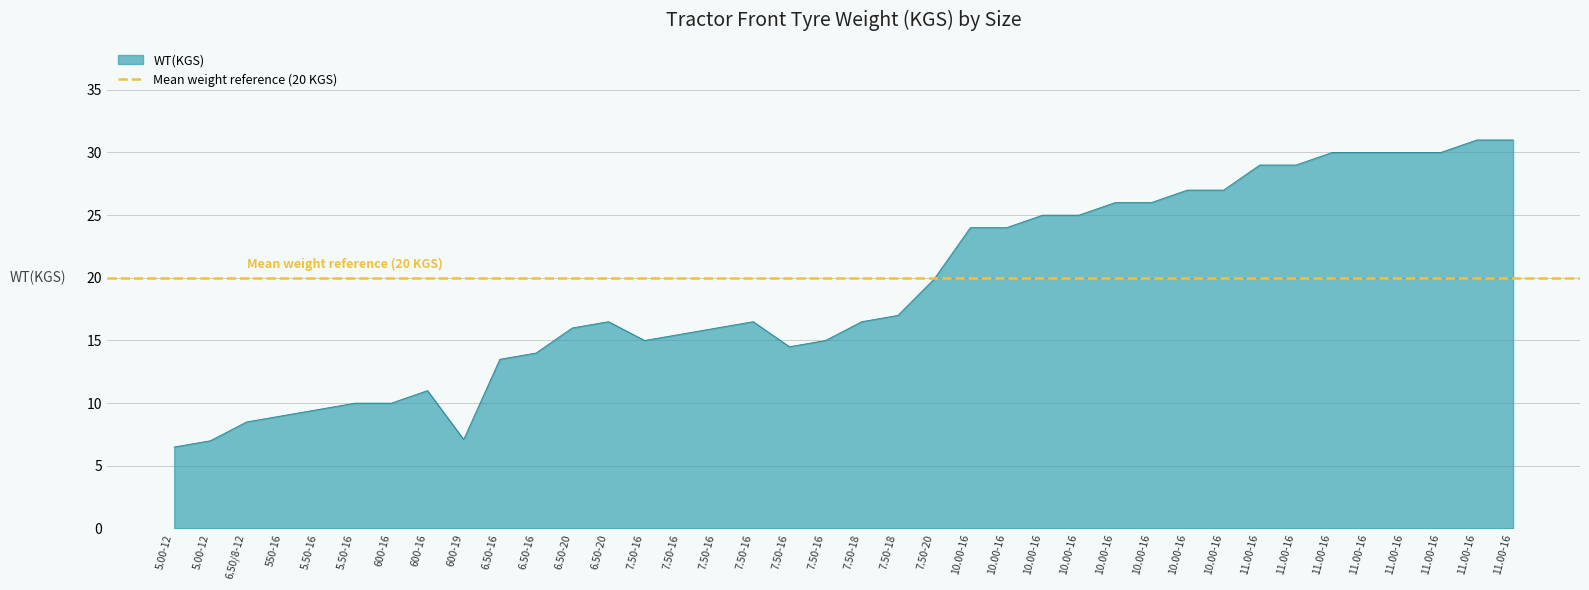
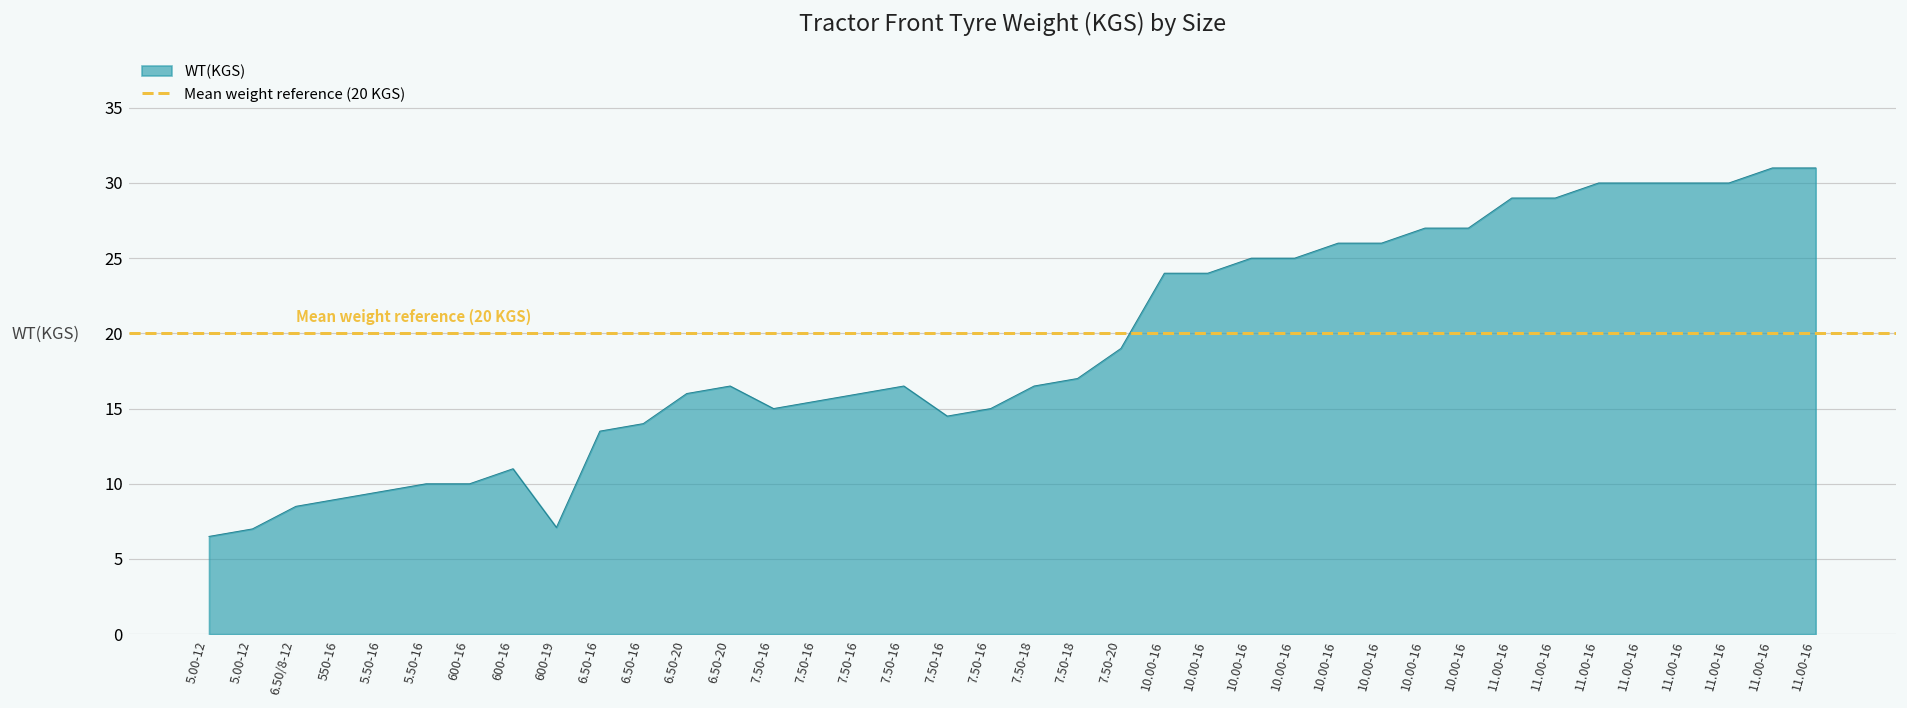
  {
    "6.50/8-12": 8.5,
    "550-16": 9.0,
    "600-19": 7.1,
-   "7.50-20": 19.9
+   "7.50-20": 19.0
  }
